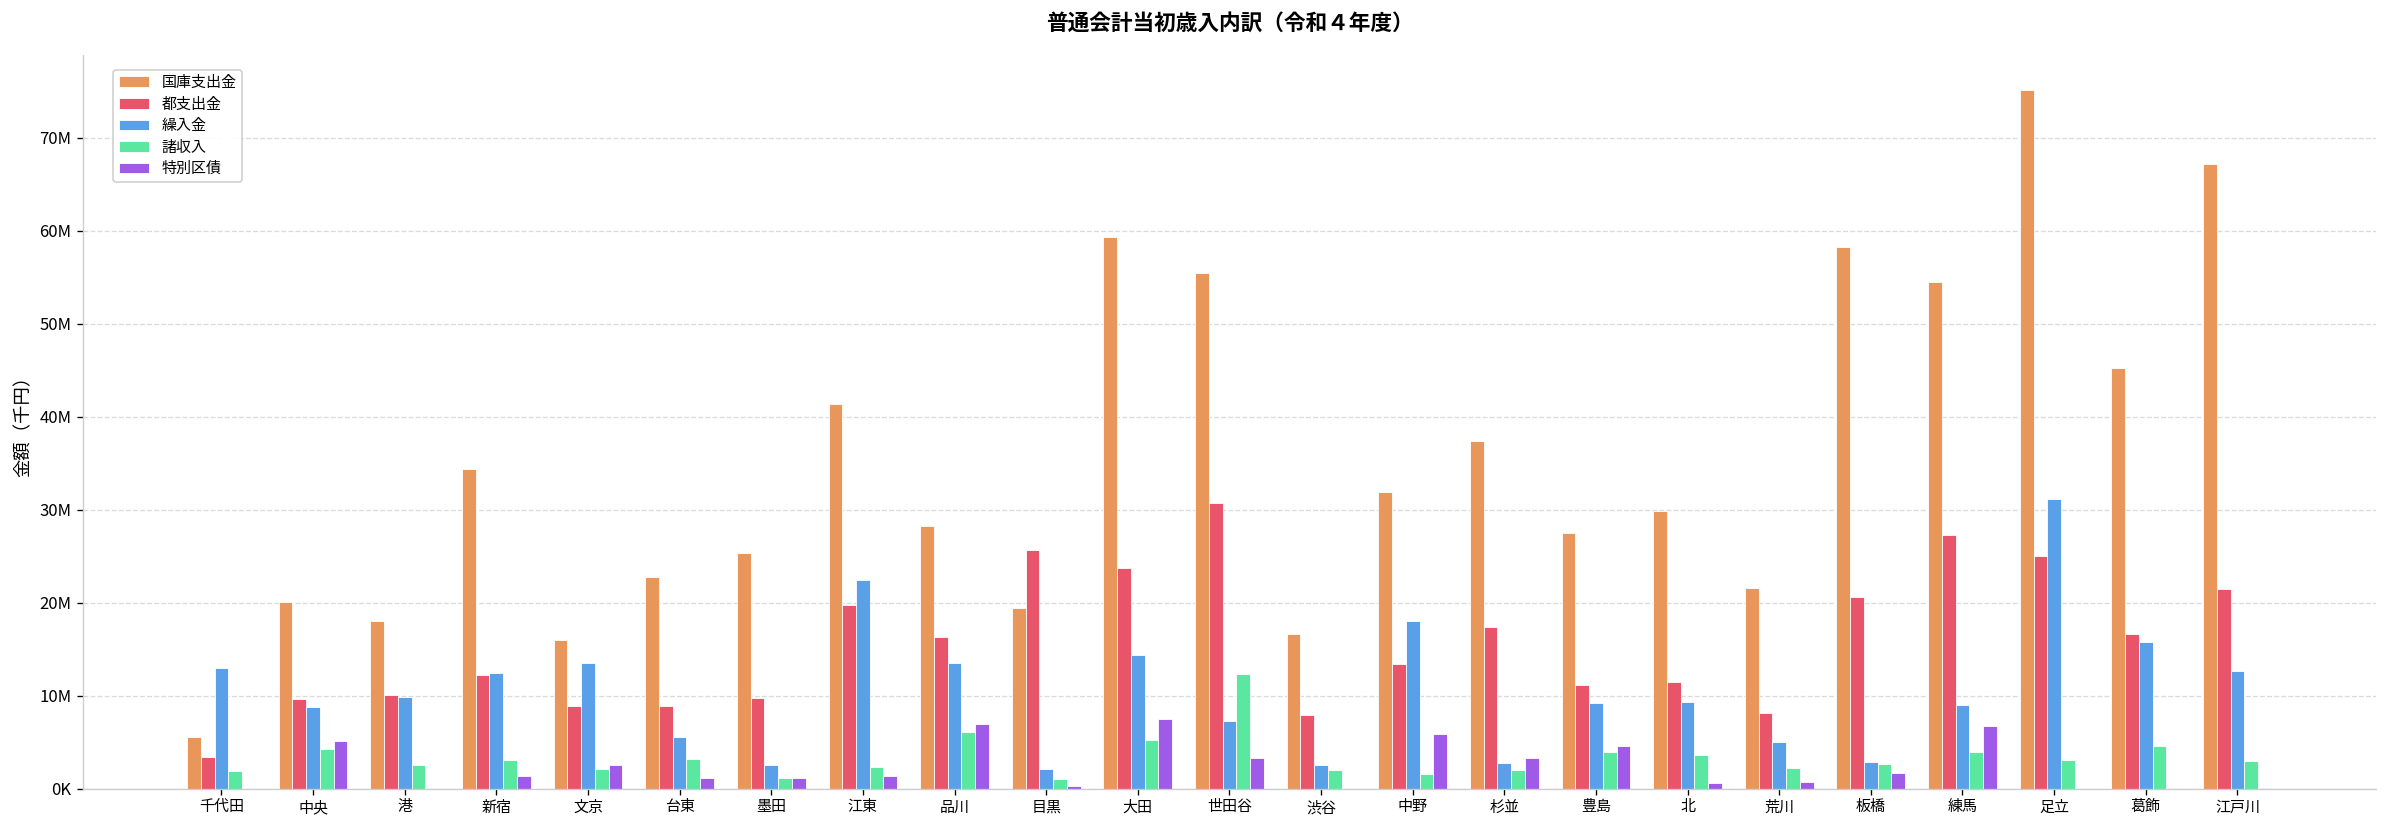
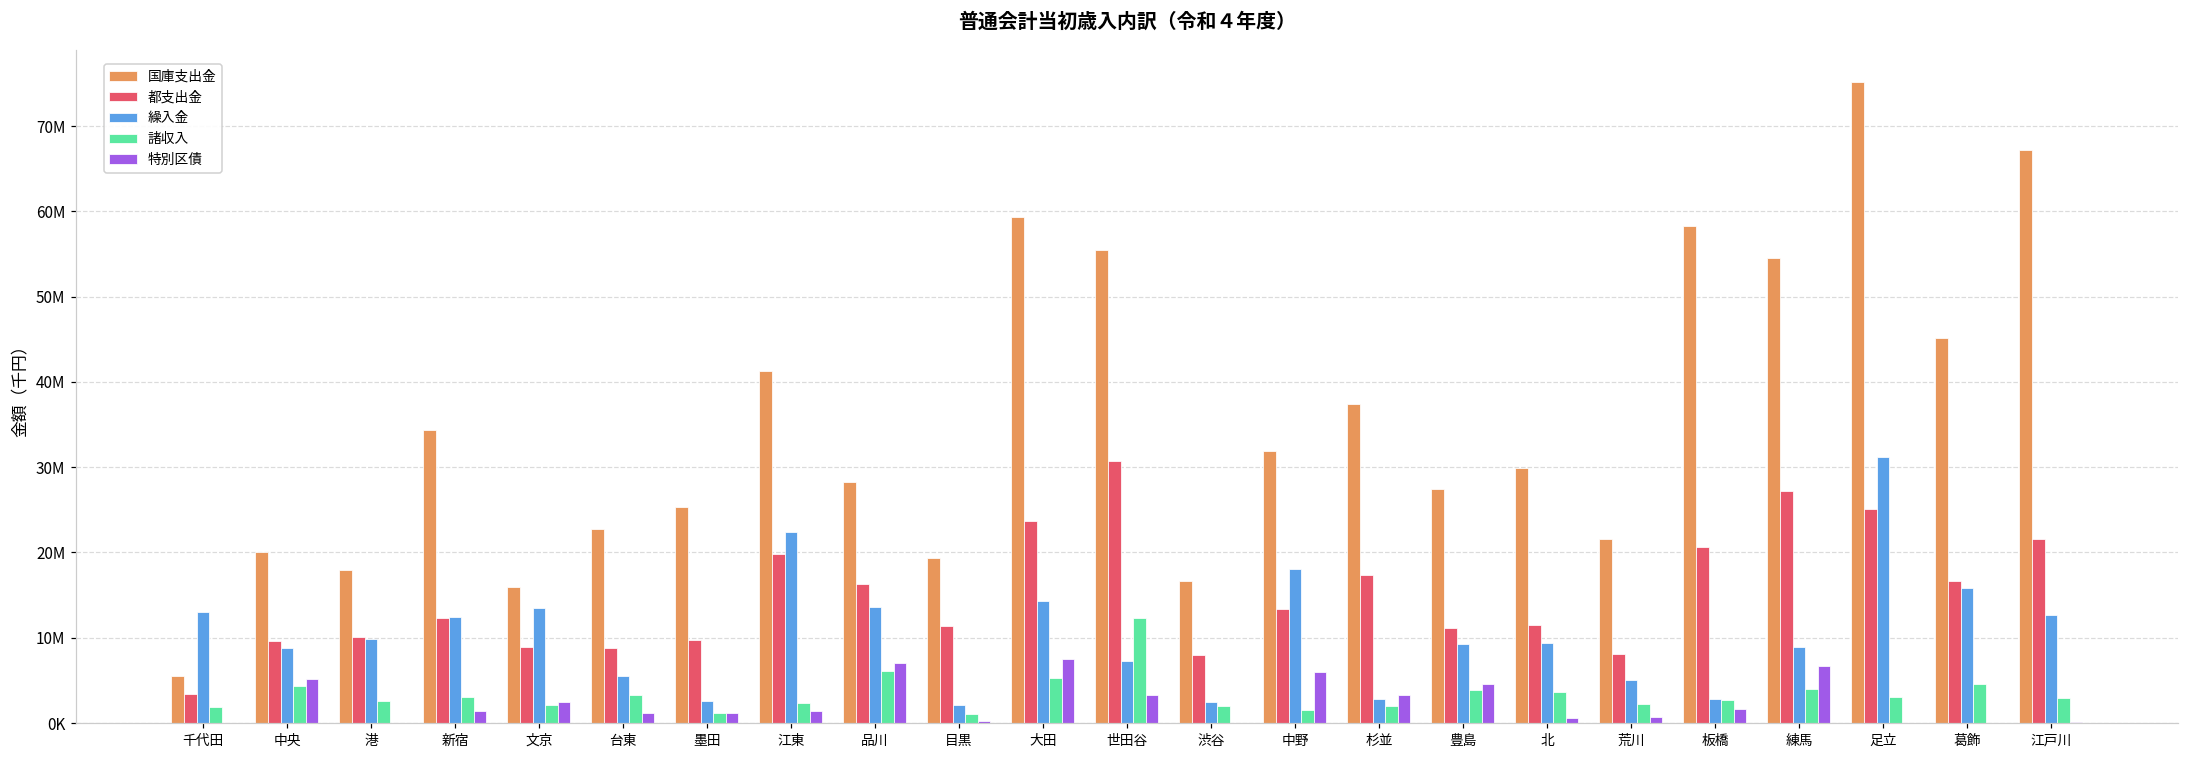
  {
    "国庫支出金": {
      "千代田": 6000000,
      "中央": 20000000,
      "港": 18000000,
      "新宿": 34000000,
      "文京": 16000000,
      "台東": 23000000,
      "墨田": 25000000,
      "江東": 41000000,
      "品川": 28000000,
      "目黒": 19000000,
      "大田": 59000000,
      "世田谷": 55000000,
      "渋谷": 17000000,
      "中野": 32000000,
      "杉並": 37000000,
      "豊島": 27000000,
      "北": 30000000,
      "荒川": 22000000,
      "板橋": 58000000,
      "練馬": 54000000,
      "足立": 75000000,
      "葛飾": 45000000,
      "江戸川": 67000000
    },
    "都支出金": {
      "千代田": 3000000,
      "中央": 10000000,
      "港": 10000000,
      "新宿": 12000000,
      "文京": 9000000,
      "台東": 9000000,
      "墨田": 10000000,
      "江東": 20000000,
      "品川": 16000000,
-     "目黒": 26000000,
+     "目黒": 11000000,
      "大田": 24000000,
      "世田谷": 31000000,
      "渋谷": 8000000,
      "中野": 13000000,
      "杉並": 17000000,
      "豊島": 11000000,
      "北": 11000000,
      "荒川": 8000000,
      "板橋": 21000000,
      "練馬": 27000000,
      "足立": 25000000,
      "葛飾": 17000000,
      "江戸川": 22000000
    },
    "繰入金": {
      "千代田": 13000000,
      "中央": 9000000,
      "港": 10000000,
      "新宿": 12000000,
      "文京": 13000000,
      "台東": 6000000,
      "墨田": 3000000,
      "江東": 22000000,
      "品川": 14000000,
      "目黒": 2000000,
      "大田": 14000000,
      "世田谷": 7000000,
      "渋谷": 3000000,
      "中野": 18000000,
      "杉並": 3000000,
      "豊島": 9000000,
      "北": 9000000,
      "荒川": 5000000,
      "板橋": 3000000,
      "練馬": 9000000,
      "足立": 31000000,
      "葛飾": 16000000,
      "江戸川": 13000000
    },
    "諸収入": {
      "千代田": 2000000,
      "中央": 4000000,
      "港": 3000000,
      "新宿": 3000000,
      "文京": 2000000,
      "台東": 3000000,
      "墨田": 1000000,
      "江東": 2000000,
      "品川": 6000000,
      "目黒": 1000000,
      "大田": 5000000,
      "世田谷": 12000000,
      "渋谷": 2000000,
      "中野": 2000000,
      "杉並": 2000000,
      "豊島": 4000000,
      "北": 4000000,
      "荒川": 2000000,
      "板橋": 3000000,
      "練馬": 4000000,
      "足立": 3000000,
      "葛飾": 5000000,
      "江戸川": 3000000
    },
    "特別区債": {
      "千代田": 0,
      "中央": 5000000,
      "港": 0,
      "新宿": 1000000,
      "文京": 3000000,
      "台東": 1000000,
      "墨田": 1000000,
      "江東": 1000000,
      "品川": 7000000,
      "大田": 8000000,
      "世田谷": 3000000,
      "渋谷": 0,
      "中野": 6000000,
      "杉並": 3000000,
      "豊島": 5000000,
      "北": 1000000,
      "荒川": 1000000,
      "板橋": 2000000,
      "練馬": 7000000,
      "葛飾": 0
    }
  }
